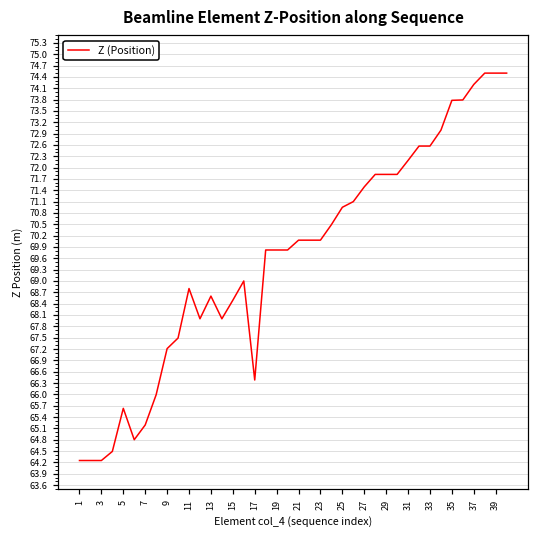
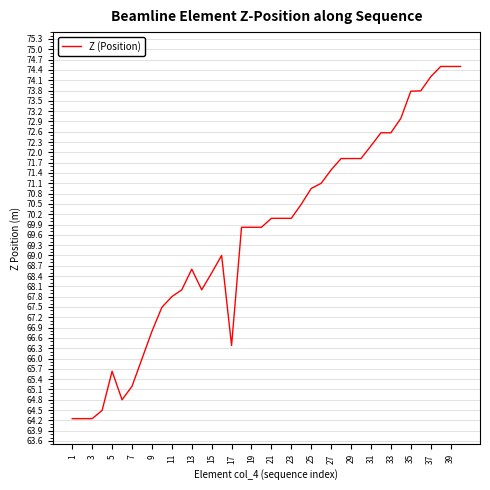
  {
    "1": 64.3,
    "3": 64.3,
    "5": 65.6,
    "7": 65.2,
-   "9": 67.2,
-   "11": 68.8,
+   "9": 66.8,
+   "11": 67.8,
    "13": 68.6,
    "15": 68.5,
    "17": 66.4,
    "19": 69.8,
    "21": 70.1,
    "23": 70.1,
    "25": 71.0,
    "27": 71.5,
    "29": 71.8,
    "31": 72.2,
    "33": 72.6,
    "35": 73.8,
    "37": 74.2,
    "39": 74.5
  }
